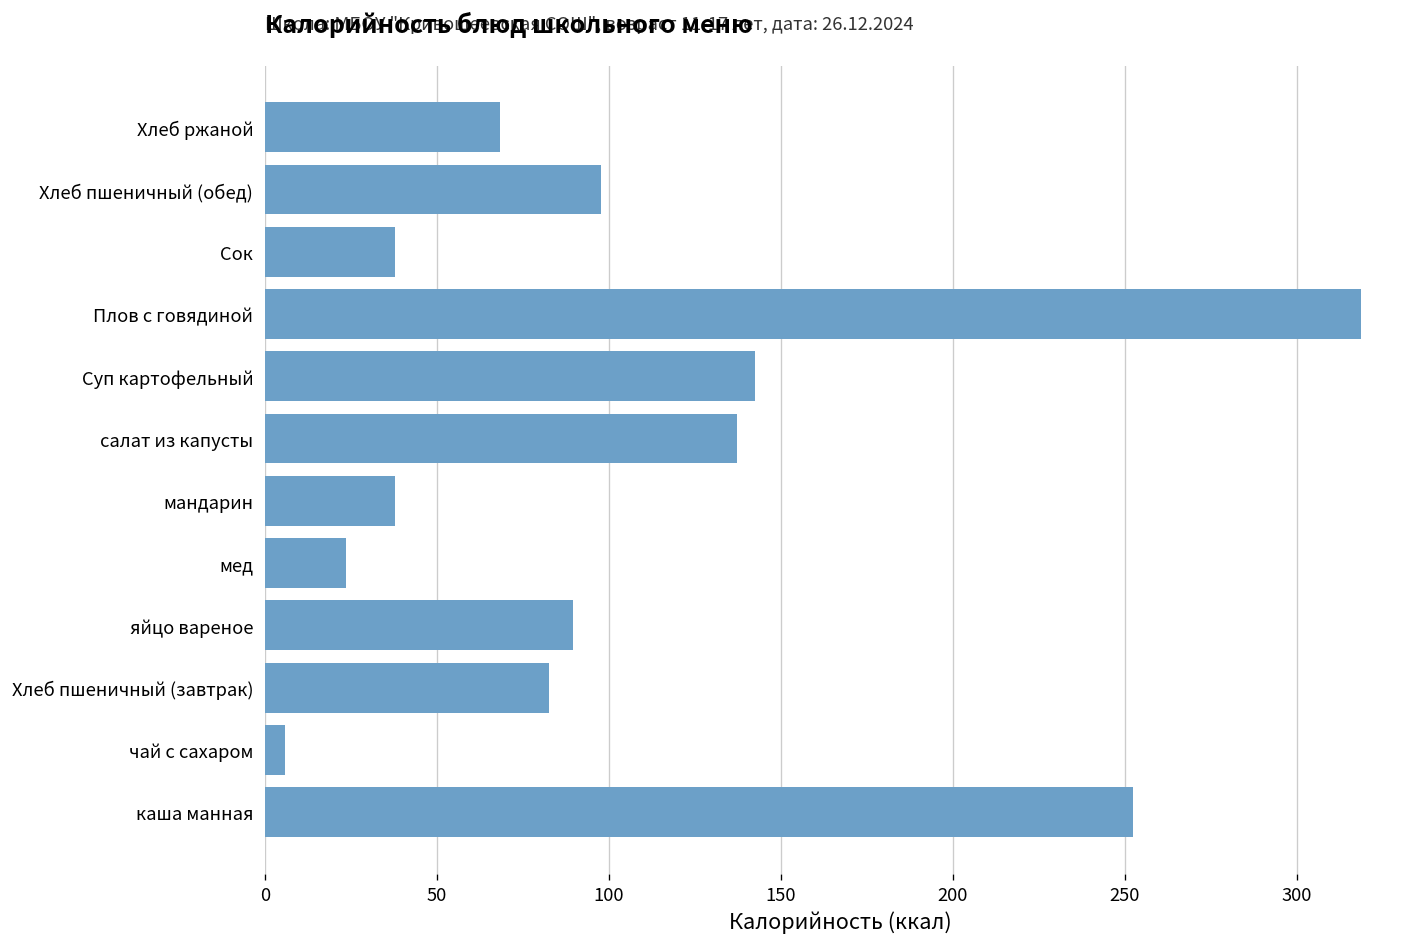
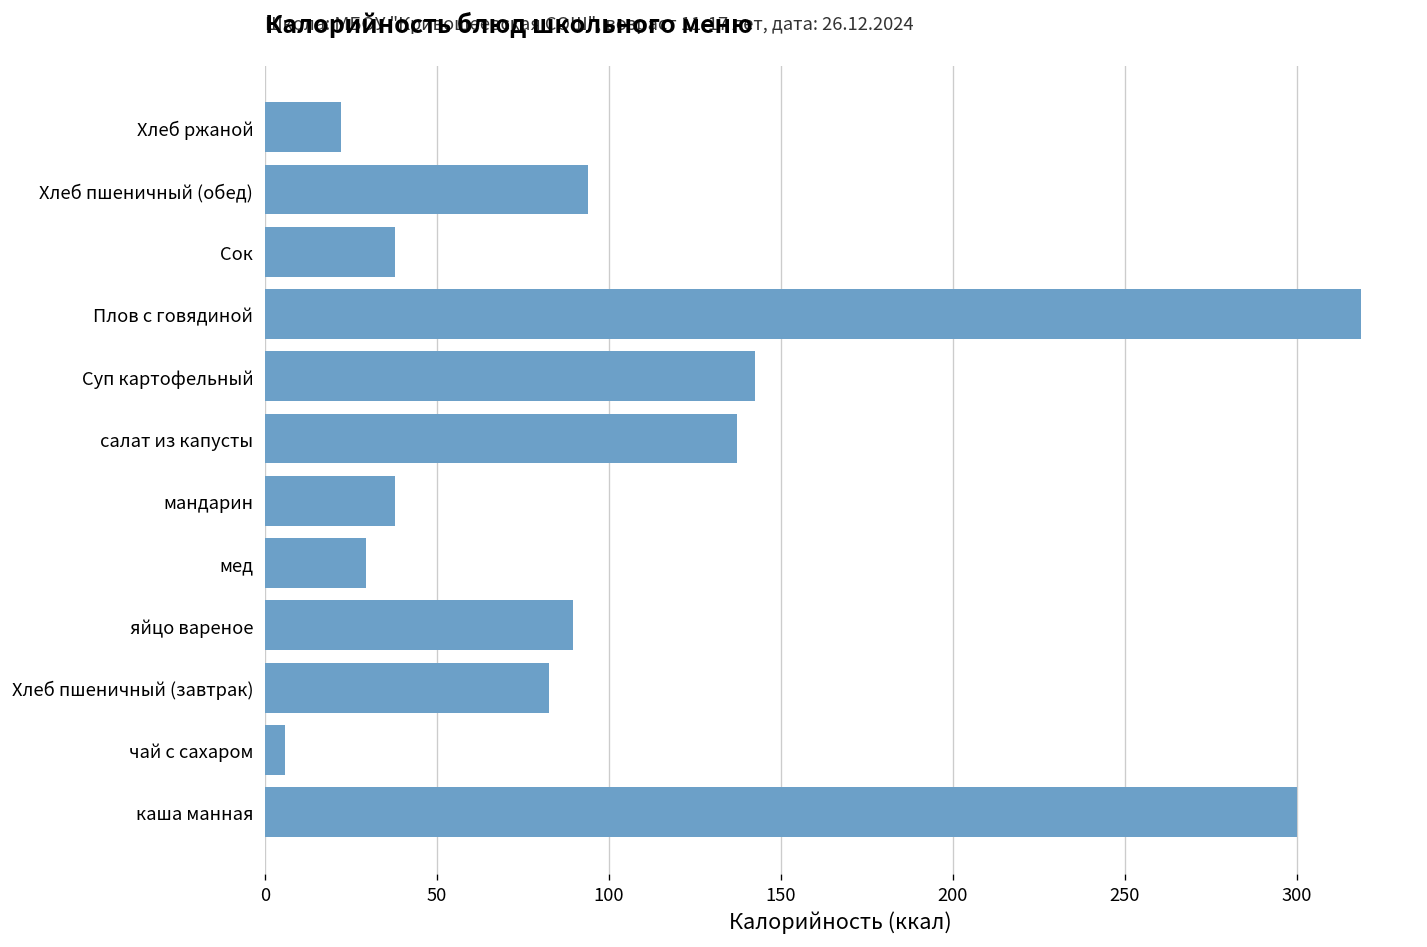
  {
-   "Хлеб ржаной": 68,
-   "Хлеб пшеничный (обед)": 98,
+   "Хлеб ржаной": 22,
+   "Хлеб пшеничный (обед)": 94,
    "Сок": 38,
    "Плов с говядиной": 319,
    "Суп картофельный": 142,
    "салат из капусты": 137,
    "мандарин": 38,
-   "мед": 24,
+   "мед": 30,
    "яйцо вареное": 90,
    "Хлеб пшеничный (завтрак)": 83,
    "чай с сахаром": 6,
-   "каша манная": 252
+   "каша манная": 300
  }
